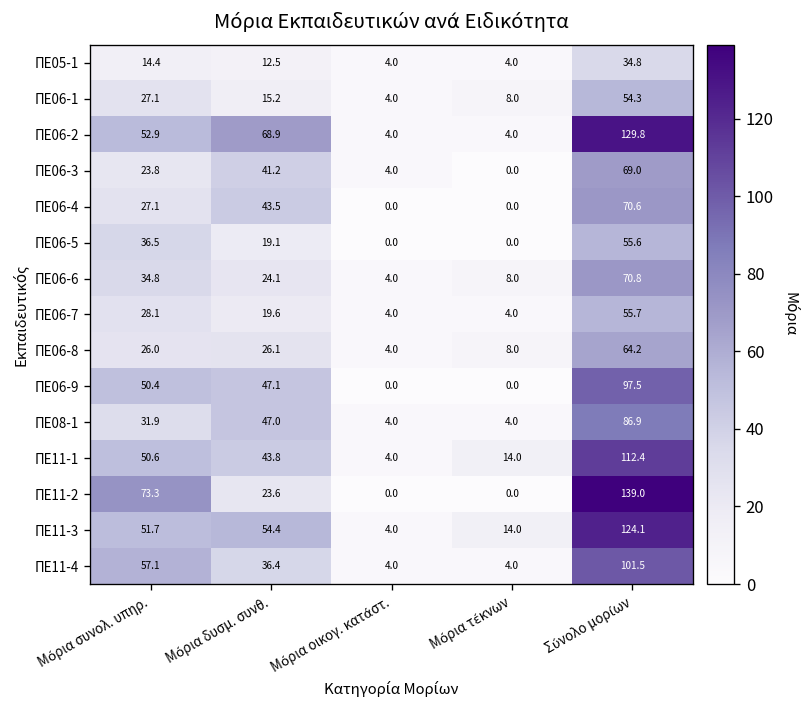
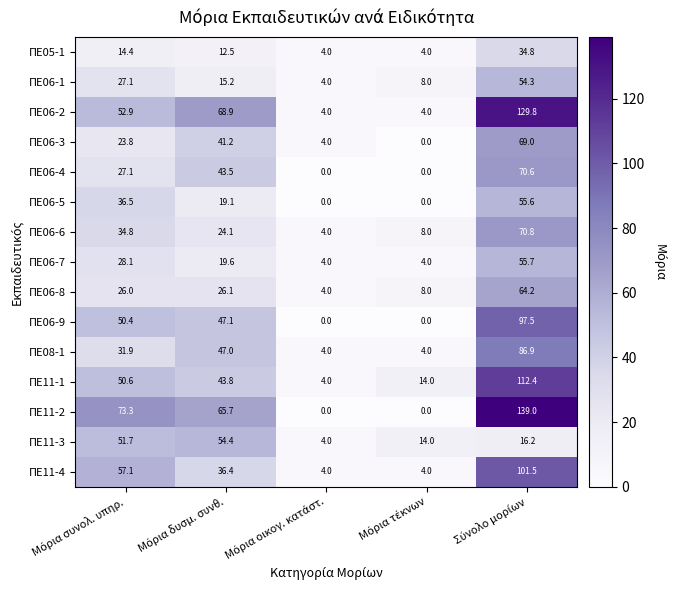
  {
    "ΠΕ05-1": {
      "Μόρια συνολ. υπηρ.": 14.4,
      "Μόρια δυσμ. συνθ.": 12.5,
      "Μόρια οικογ. κατάστ.": 4.0,
      "Μόρια τέκνων": 4.0,
      "Σύνολο μορίων": 34.8
    },
    "ΠΕ06-1": {
      "Μόρια συνολ. υπηρ.": 27.1,
      "Μόρια δυσμ. συνθ.": 15.2,
      "Μόρια οικογ. κατάστ.": 4.0,
      "Μόρια τέκνων": 8.0,
      "Σύνολο μορίων": 54.3
    },
    "ΠΕ06-2": {
      "Μόρια συνολ. υπηρ.": 52.9,
      "Μόρια δυσμ. συνθ.": 68.9,
      "Μόρια οικογ. κατάστ.": 4.0,
      "Μόρια τέκνων": 4.0,
      "Σύνολο μορίων": 129.8
    },
    "ΠΕ06-3": {
      "Μόρια συνολ. υπηρ.": 23.8,
      "Μόρια δυσμ. συνθ.": 41.2,
      "Μόρια οικογ. κατάστ.": 4.0,
      "Μόρια τέκνων": 0.0,
      "Σύνολο μορίων": 69.0
    },
    "ΠΕ06-4": {
      "Μόρια συνολ. υπηρ.": 27.1,
      "Μόρια δυσμ. συνθ.": 43.5,
      "Μόρια οικογ. κατάστ.": 0.0,
      "Μόρια τέκνων": 0.0,
      "Σύνολο μορίων": 70.6
    },
    "ΠΕ06-5": {
      "Μόρια συνολ. υπηρ.": 36.5,
      "Μόρια δυσμ. συνθ.": 19.1,
      "Μόρια οικογ. κατάστ.": 0.0,
      "Μόρια τέκνων": 0.0,
      "Σύνολο μορίων": 55.6
    },
    "ΠΕ06-6": {
      "Μόρια συνολ. υπηρ.": 34.8,
      "Μόρια δυσμ. συνθ.": 24.1,
      "Μόρια οικογ. κατάστ.": 4.0,
      "Μόρια τέκνων": 8.0,
      "Σύνολο μορίων": 70.8
    },
    "ΠΕ06-7": {
      "Μόρια συνολ. υπηρ.": 28.1,
      "Μόρια δυσμ. συνθ.": 19.6,
      "Μόρια οικογ. κατάστ.": 4.0,
      "Μόρια τέκνων": 4.0,
      "Σύνολο μορίων": 55.7
    },
    "ΠΕ06-8": {
      "Μόρια συνολ. υπηρ.": 26.0,
      "Μόρια δυσμ. συνθ.": 26.1,
      "Μόρια οικογ. κατάστ.": 4.0,
      "Μόρια τέκνων": 8.0,
      "Σύνολο μορίων": 64.2
    },
    "ΠΕ06-9": {
      "Μόρια συνολ. υπηρ.": 50.4,
      "Μόρια δυσμ. συνθ.": 47.1,
      "Μόρια οικογ. κατάστ.": 0.0,
      "Μόρια τέκνων": 0.0,
      "Σύνολο μορίων": 97.5
    },
    "ΠΕ08-1": {
      "Μόρια συνολ. υπηρ.": 31.9,
      "Μόρια δυσμ. συνθ.": 47.0,
      "Μόρια οικογ. κατάστ.": 4.0,
      "Μόρια τέκνων": 4.0,
      "Σύνολο μορίων": 86.9
    },
    "ΠΕ11-1": {
      "Μόρια συνολ. υπηρ.": 50.6,
      "Μόρια δυσμ. συνθ.": 43.8,
      "Μόρια οικογ. κατάστ.": 4.0,
      "Μόρια τέκνων": 14.0,
      "Σύνολο μορίων": 112.4
    },
    "ΠΕ11-2": {
      "Μόρια συνολ. υπηρ.": 73.3,
-     "Μόρια δυσμ. συνθ.": 23.6,
+     "Μόρια δυσμ. συνθ.": 65.7,
      "Μόρια οικογ. κατάστ.": 0.0,
      "Μόρια τέκνων": 0.0,
      "Σύνολο μορίων": 139.0
    },
    "ΠΕ11-3": {
      "Μόρια συνολ. υπηρ.": 51.7,
      "Μόρια δυσμ. συνθ.": 54.4,
      "Μόρια οικογ. κατάστ.": 4.0,
      "Μόρια τέκνων": 14.0,
-     "Σύνολο μορίων": 124.1
+     "Σύνολο μορίων": 16.2
    },
    "ΠΕ11-4": {
      "Μόρια συνολ. υπηρ.": 57.1,
      "Μόρια δυσμ. συνθ.": 36.4,
      "Μόρια οικογ. κατάστ.": 4.0,
      "Μόρια τέκνων": 4.0,
      "Σύνολο μορίων": 101.5
    }
  }
